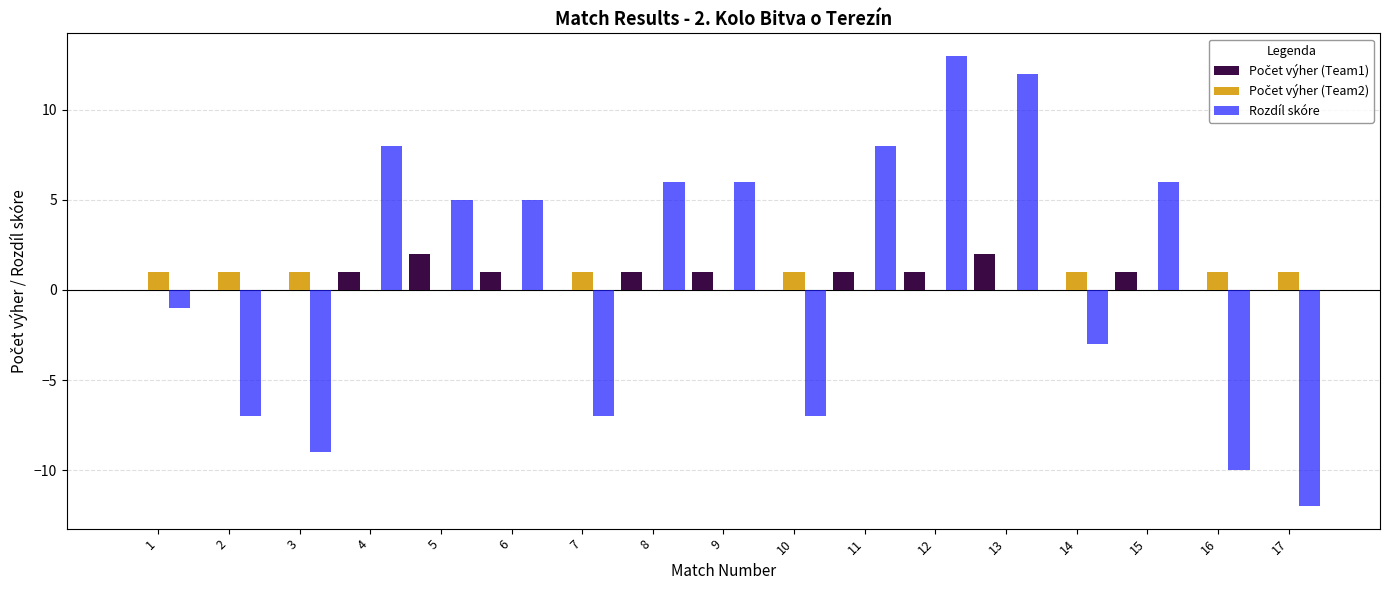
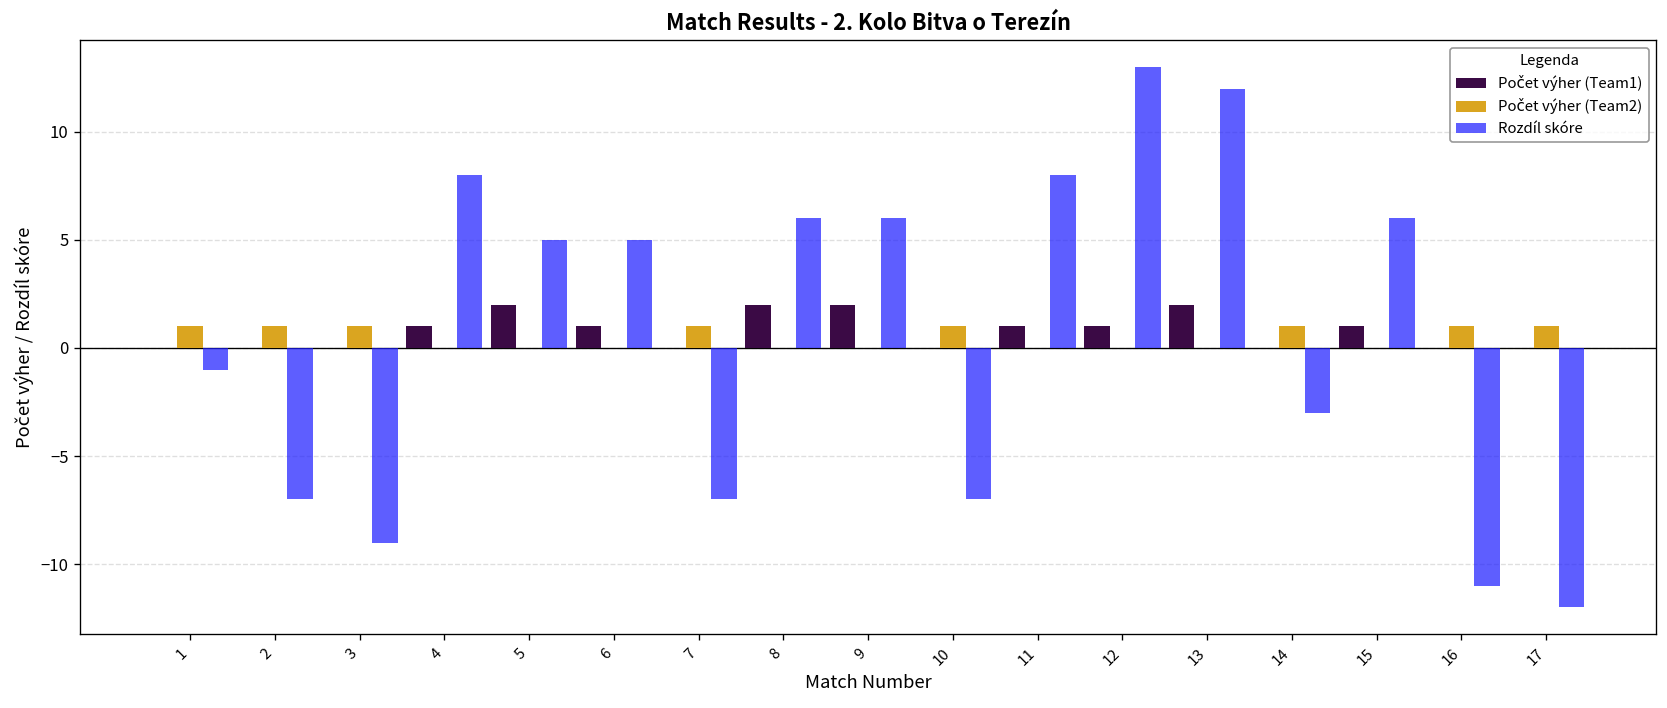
  {
    "Počet výher (Team1)": {
      "1": 0,
      "2": 0,
      "3": 0,
      "4": 1,
      "5": 2,
      "6": 1,
      "7": 0,
-     "8": 1,
-     "9": 1,
+     "8": 2,
+     "9": 2,
      "10": 0,
      "11": 1,
      "12": 1,
      "13": 2,
      "14": 0,
      "15": 1,
      "16": 0,
      "17": 0
    },
    "Počet výher (Team2)": {
      "1": 1,
      "2": 1,
      "3": 1,
      "4": 0,
      "5": 0,
      "6": 0,
      "7": 1,
      "8": 0,
      "9": 0,
      "10": 1,
      "11": 0,
      "12": 0,
      "13": 0,
      "14": 1,
      "15": 0,
      "16": 1,
      "17": 1
    },
    "Rozdíl skóre": {
      "1": -1,
      "2": -7,
      "3": -9,
      "4": 8,
      "5": 5,
      "6": 5,
      "7": -7,
      "8": 6,
      "9": 6,
      "10": -7,
      "11": 8,
      "12": 13,
      "13": 12,
      "14": -3,
      "15": 6,
-     "16": -10,
+     "16": -11,
      "17": -12
    }
  }
